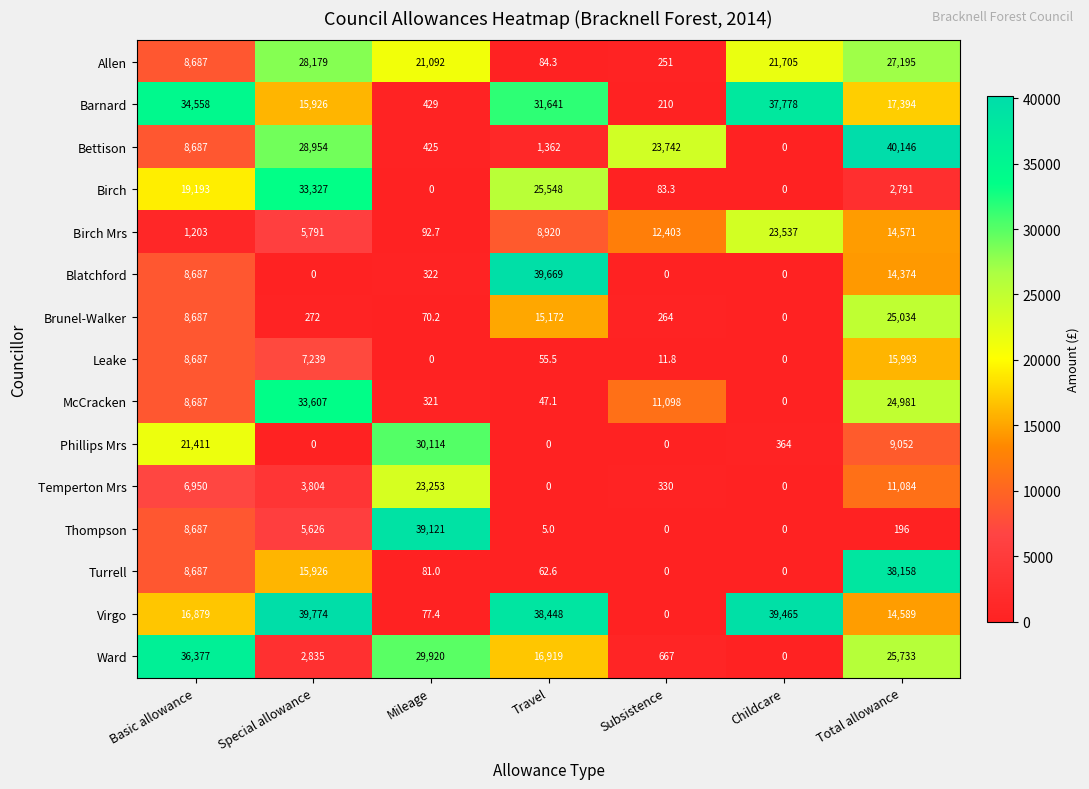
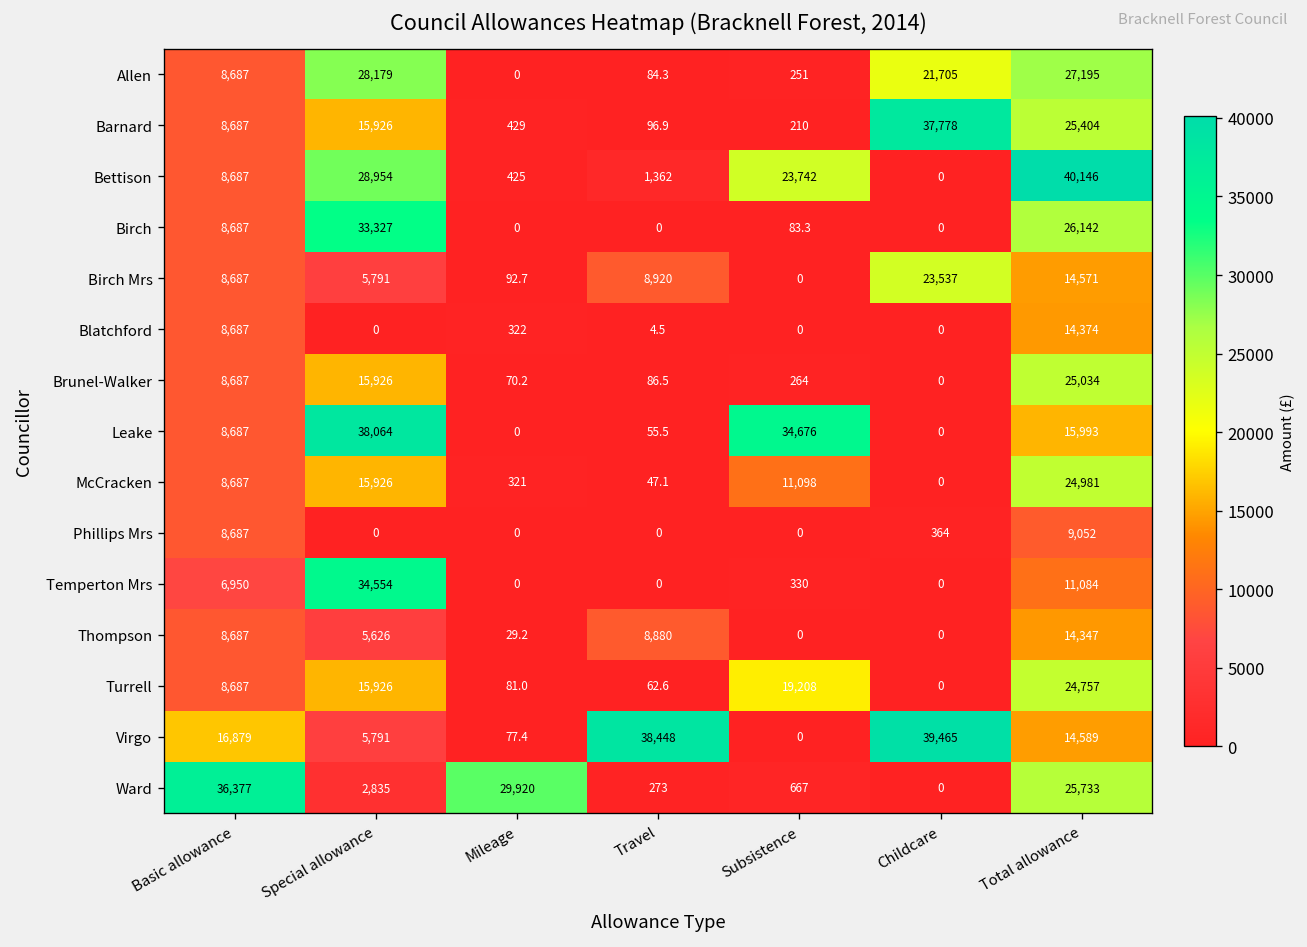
  {
    "Allen": {
      "Basic allowance": "8,687",
      "Special allowance": "28,179",
-     "Mileage": "21,092",
+     "Mileage": "0",
      "Travel": "84.3",
      "Subsistence": "251",
      "Childcare": "21,705",
      "Total allowance": "27,195"
    },
    "Barnard": {
-     "Basic allowance": "34,558",
+     "Basic allowance": "8,687",
      "Special allowance": "15,926",
      "Mileage": "429",
-     "Travel": "31,641",
+     "Travel": "96.9",
      "Subsistence": "210",
      "Childcare": "37,778",
-     "Total allowance": "17,394"
+     "Total allowance": "25,404"
    },
    "Bettison": {
      "Basic allowance": "8,687",
      "Special allowance": "28,954",
      "Mileage": "425",
      "Travel": "1,362",
      "Subsistence": "23,742",
      "Childcare": "0",
      "Total allowance": "40,146"
    },
    "Birch": {
-     "Basic allowance": "19,193",
+     "Basic allowance": "8,687",
      "Special allowance": "33,327",
      "Mileage": "0",
-     "Travel": "25,548",
+     "Travel": "0",
      "Subsistence": "83.3",
      "Childcare": "0",
-     "Total allowance": "2,791"
+     "Total allowance": "26,142"
    },
    "Birch Mrs": {
-     "Basic allowance": "1,203",
+     "Basic allowance": "8,687",
      "Special allowance": "5,791",
      "Mileage": "92.7",
      "Travel": "8,920",
-     "Subsistence": "12,403",
+     "Subsistence": "0",
      "Childcare": "23,537",
      "Total allowance": "14,571"
    },
    "Blatchford": {
      "Basic allowance": "8,687",
      "Special allowance": "0",
      "Mileage": "322",
-     "Travel": "39,669",
+     "Travel": "4.5",
      "Subsistence": "0",
      "Childcare": "0",
      "Total allowance": "14,374"
    },
    "Brunel-Walker": {
      "Basic allowance": "8,687",
-     "Special allowance": "272",
+     "Special allowance": "15,926",
      "Mileage": "70.2",
-     "Travel": "15,172",
+     "Travel": "86.5",
      "Subsistence": "264",
      "Childcare": "0",
      "Total allowance": "25,034"
    },
    "Leake": {
      "Basic allowance": "8,687",
-     "Special allowance": "7,239",
+     "Special allowance": "38,064",
      "Mileage": "0",
      "Travel": "55.5",
-     "Subsistence": "11.8",
+     "Subsistence": "34,676",
      "Childcare": "0",
      "Total allowance": "15,993"
    },
    "McCracken": {
      "Basic allowance": "8,687",
-     "Special allowance": "33,607",
+     "Special allowance": "15,926",
      "Mileage": "321",
      "Travel": "47.1",
      "Subsistence": "11,098",
      "Childcare": "0",
      "Total allowance": "24,981"
    },
    "Phillips Mrs": {
-     "Basic allowance": "21,411",
+     "Basic allowance": "8,687",
      "Special allowance": "0",
-     "Mileage": "30,114",
+     "Mileage": "0",
      "Travel": "0",
      "Subsistence": "0",
      "Childcare": "364",
      "Total allowance": "9,052"
    },
    "Temperton Mrs": {
      "Basic allowance": "6,950",
-     "Special allowance": "3,804",
-     "Mileage": "23,253",
+     "Special allowance": "34,554",
+     "Mileage": "0",
      "Travel": "0",
      "Subsistence": "330",
      "Childcare": "0",
      "Total allowance": "11,084"
    },
    "Thompson": {
      "Basic allowance": "8,687",
      "Special allowance": "5,626",
-     "Mileage": "39,121",
-     "Travel": "5.0",
+     "Mileage": "29.2",
+     "Travel": "8,880",
      "Subsistence": "0",
      "Childcare": "0",
-     "Total allowance": "196"
+     "Total allowance": "14,347"
    },
    "Turrell": {
      "Basic allowance": "8,687",
      "Special allowance": "15,926",
      "Mileage": "81.0",
      "Travel": "62.6",
-     "Subsistence": "0",
+     "Subsistence": "19,208",
      "Childcare": "0",
-     "Total allowance": "38,158"
+     "Total allowance": "24,757"
    },
    "Virgo": {
      "Basic allowance": "16,879",
-     "Special allowance": "39,774",
+     "Special allowance": "5,791",
      "Mileage": "77.4",
      "Travel": "38,448",
      "Subsistence": "0",
      "Childcare": "39,465",
      "Total allowance": "14,589"
    },
    "Ward": {
      "Basic allowance": "36,377",
      "Special allowance": "2,835",
      "Mileage": "29,920",
-     "Travel": "16,919",
+     "Travel": "273",
      "Subsistence": "667",
      "Childcare": "0",
      "Total allowance": "25,733"
    }
  }
